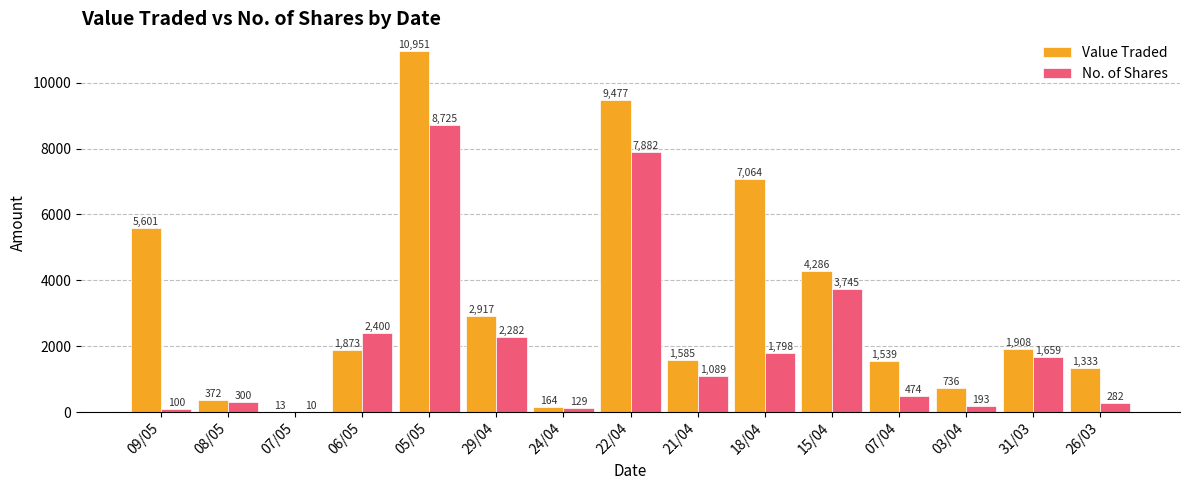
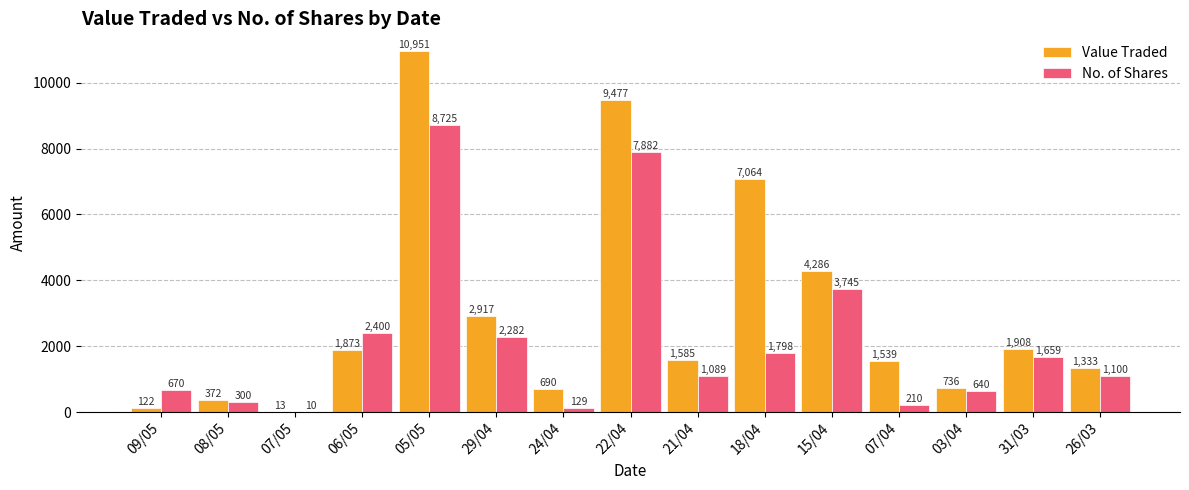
  {
    "Value Traded": {
-     "09/05": "5,601",
+     "09/05": "122",
      "08/05": "372",
      "07/05": "13",
      "06/05": "1,873",
      "05/05": "10,951",
      "29/04": "2,917",
-     "24/04": "164",
+     "24/04": "690",
      "22/04": "9,477",
      "21/04": "1,585",
      "18/04": "7,064",
      "15/04": "4,286",
      "07/04": "1,539",
      "03/04": "736",
      "31/03": "1,908",
      "26/03": "1,333"
    },
    "No. of Shares": {
-     "09/05": "100",
+     "09/05": "670",
      "08/05": "300",
      "07/05": "10",
      "06/05": "2,400",
      "05/05": "8,725",
      "29/04": "2,282",
      "24/04": "129",
      "22/04": "7,882",
      "21/04": "1,089",
      "18/04": "1,798",
      "15/04": "3,745",
-     "07/04": "474",
-     "03/04": "193",
+     "07/04": "210",
+     "03/04": "640",
      "31/03": "1,659",
-     "26/03": "282"
+     "26/03": "1,100"
    }
  }
